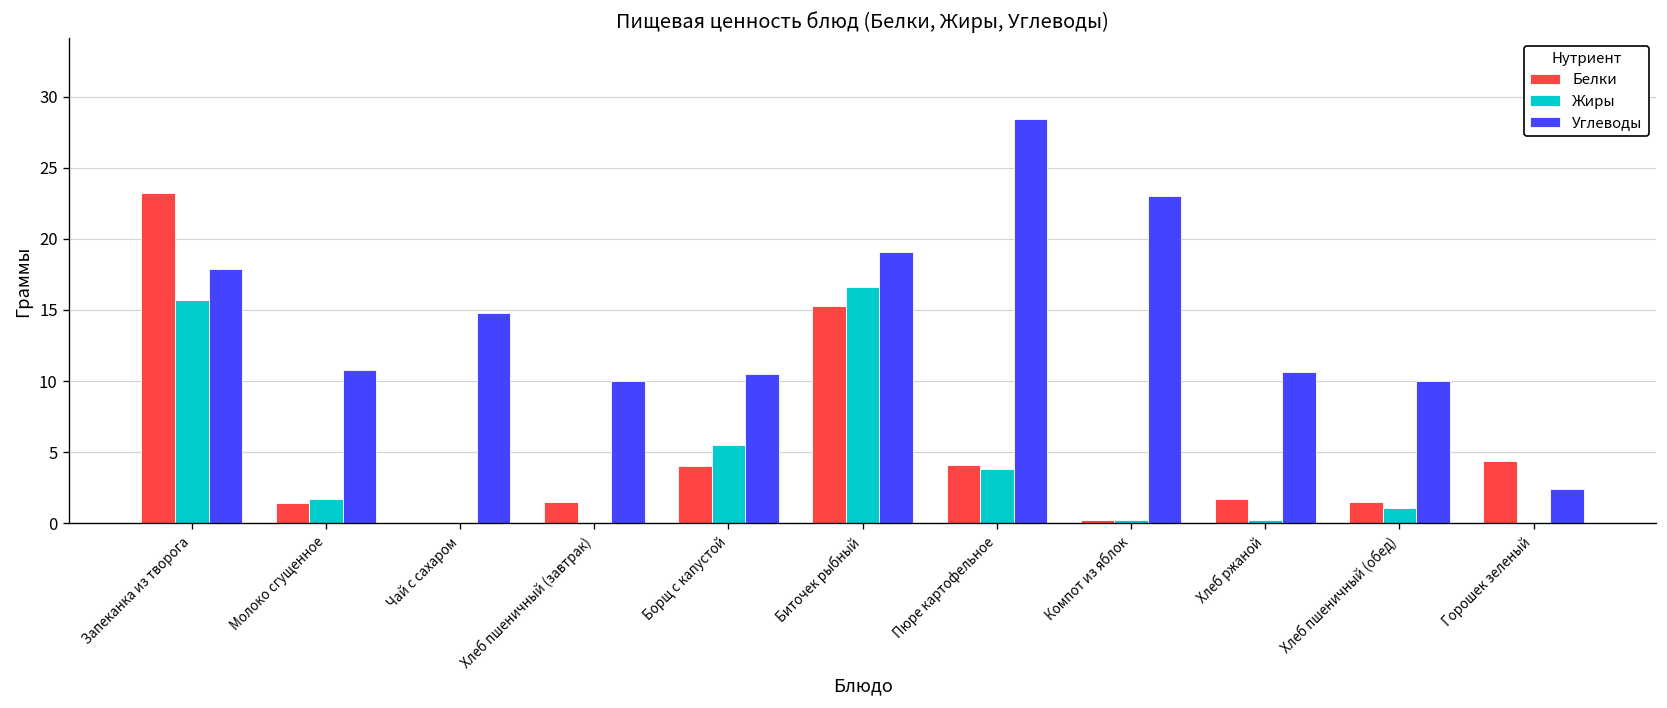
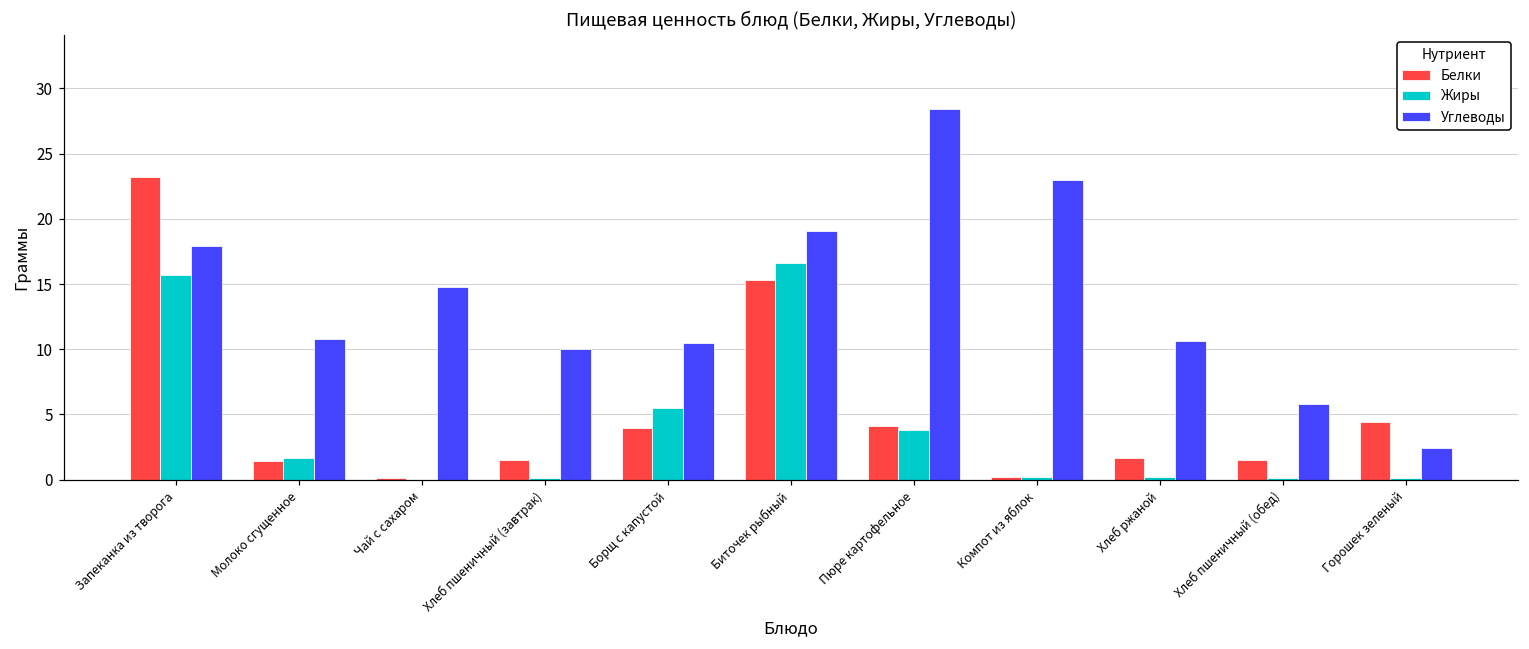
  {
    "Белки": {
      "Запеканка из творога": 23.2,
      "Молоко сгущенное": 1.4,
      "Хлеб пшеничный (завтрак)": 1.5,
      "Борщ с капустой": 4.0,
      "Биточек рыбный": 15.3,
      "Пюре картофельное": 4.1,
      "Хлеб ржаной": 1.7,
      "Хлеб пшеничный (обед)": 1.5,
      "Горошек зеленый": 4.4
    },
    "Жиры": {
      "Запеканка из творога": 15.7,
      "Молоко сгущенное": 1.7,
      "Чай с сахаром": 0.0,
      "Борщ с капустой": 5.5,
      "Биточек рыбный": 16.6,
      "Пюре картофельное": 3.8,
-     "Хлеб пшеничный (обед)": 1.1
+     "Хлеб пшеничный (обед)": 0.1
    },
    "Углеводы": {
      "Запеканка из творога": 17.9,
      "Молоко сгущенное": 10.8,
      "Чай с сахаром": 14.8,
      "Хлеб пшеничный (завтрак)": 10.0,
      "Борщ с капустой": 10.5,
      "Биточек рыбный": 19.1,
      "Пюре картофельное": 28.4,
      "Компот из яблок": 23.0,
      "Хлеб ржаной": 10.6,
-     "Хлеб пшеничный (обед)": 10.0,
+     "Хлеб пшеничный (обед)": 5.8,
      "Горошек зеленый": 2.4
    }
  }
